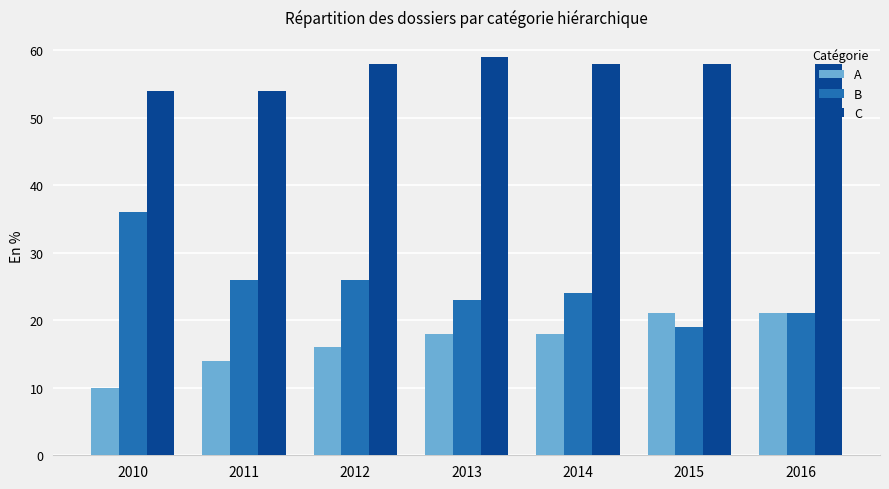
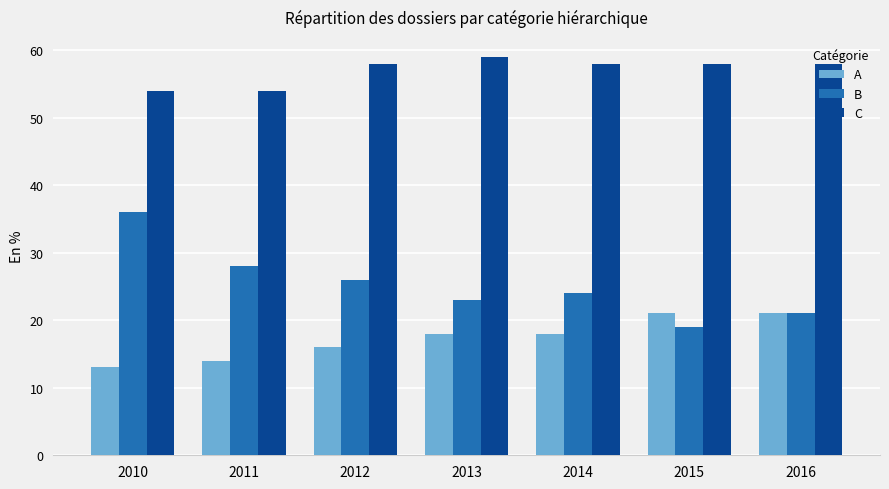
  {
    "A": {
-     "2010": 10,
+     "2010": 13,
      "2011": 14,
      "2012": 16,
      "2013": 18,
      "2014": 18,
      "2015": 21,
      "2016": 21
    },
    "B": {
      "2010": 36,
-     "2011": 26,
+     "2011": 28,
      "2012": 26,
      "2013": 23,
      "2014": 24,
      "2015": 19,
      "2016": 21
    },
    "C": {
      "2010": 54,
      "2011": 54,
      "2012": 58,
      "2013": 59,
      "2014": 58,
      "2015": 58,
      "2016": 58
    }
  }
